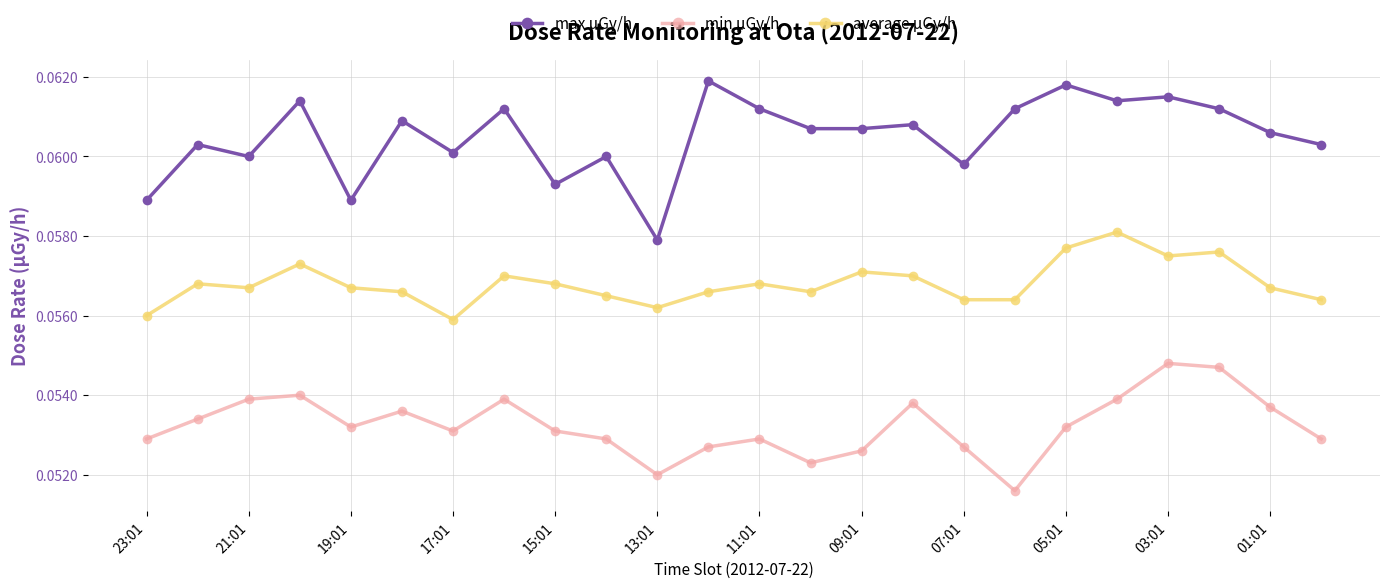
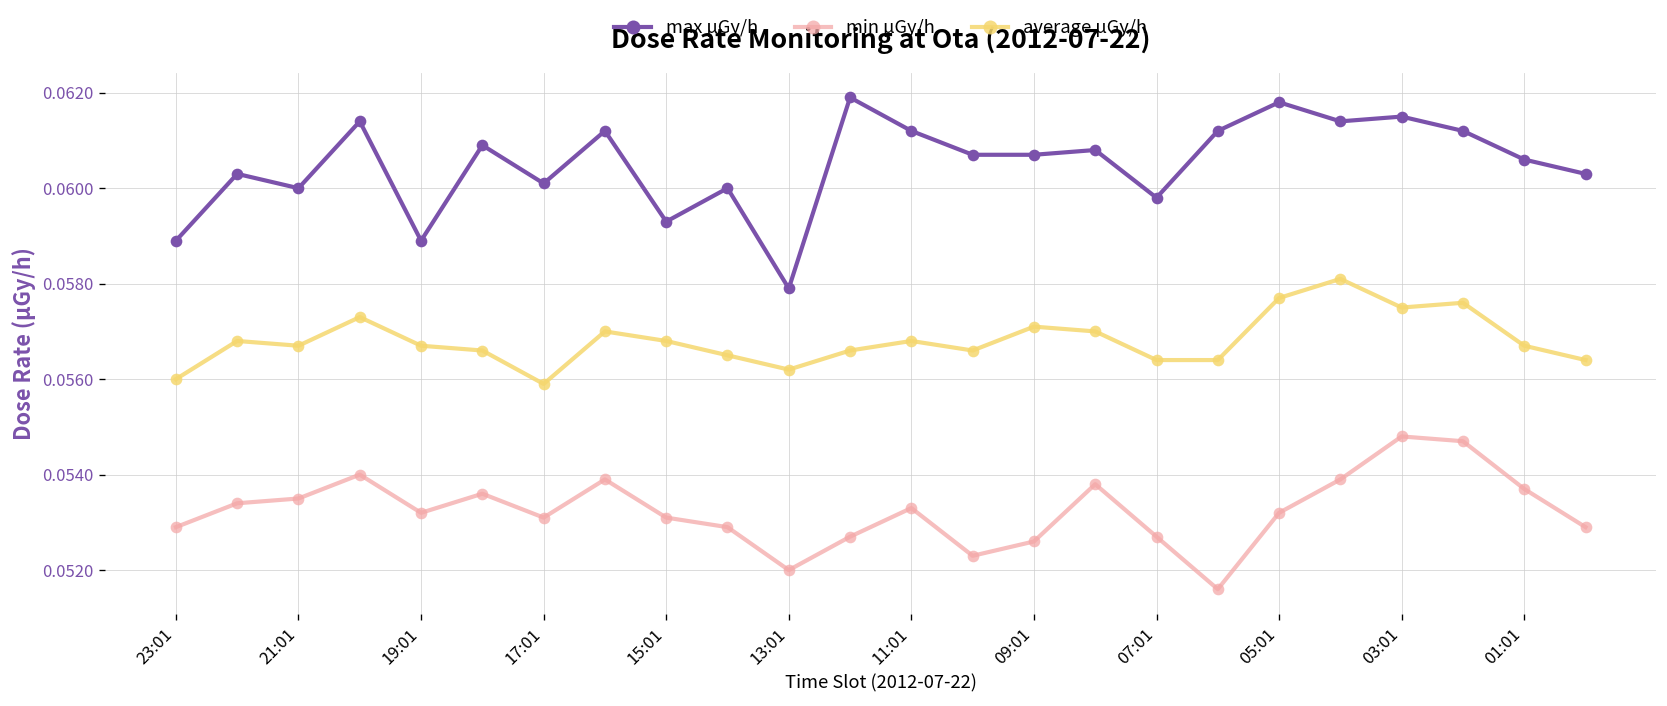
  {
    "max μGy/h": {
      "23:01": 0.0589,
      "21:01": 0.0600,
      "19:01": 0.0589,
      "17:01": 0.0601,
      "15:01": 0.0593,
      "13:01": 0.0579,
      "11:01": 0.0612,
      "09:01": 0.0607,
      "07:01": 0.0598,
      "05:01": 0.0618,
      "03:01": 0.0615,
      "01:01": 0.0606
    },
    "min μGy/h": {
      "23:01": 0.0529,
-     "21:01": 0.0539,
+     "21:01": 0.0535,
      "19:01": 0.0532,
      "17:01": 0.0531,
      "15:01": 0.0531,
      "13:01": 0.0520,
-     "11:01": 0.0529,
+     "11:01": 0.0533,
      "09:01": 0.0526,
      "07:01": 0.0527,
      "05:01": 0.0532,
      "03:01": 0.0548,
      "01:01": 0.0537
    },
    "average μGy/h": {
      "23:01": 0.0560,
      "21:01": 0.0567,
      "19:01": 0.0567,
      "17:01": 0.0559,
      "15:01": 0.0568,
      "13:01": 0.0562,
      "11:01": 0.0568,
      "09:01": 0.0571,
      "07:01": 0.0564,
      "05:01": 0.0577,
      "03:01": 0.0575,
      "01:01": 0.0567
    }
  }
